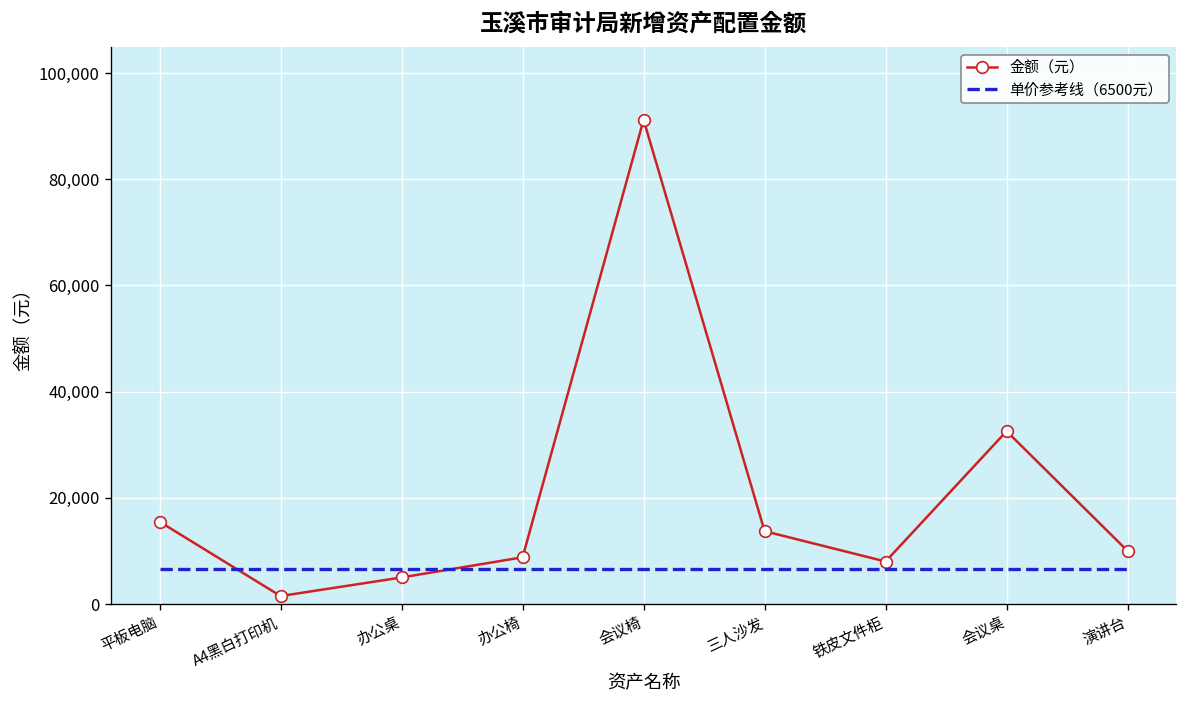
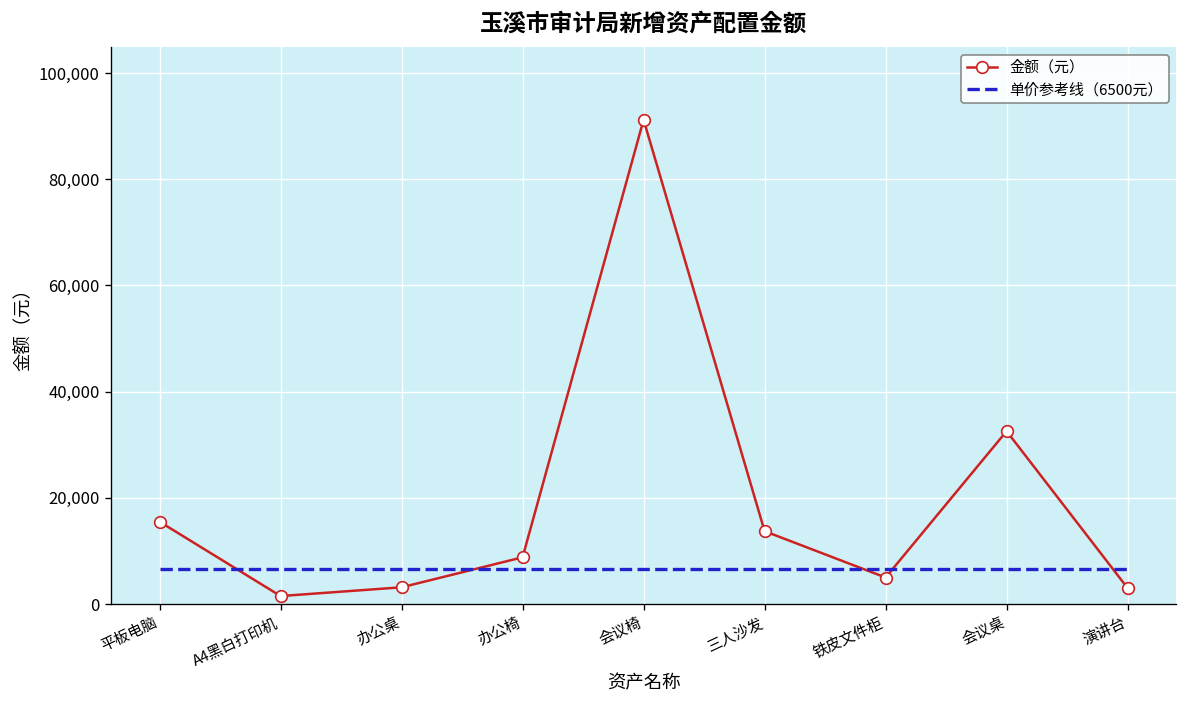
  {
    "金额（元）": {
      "平板电脑": "15,000",
      "A4黑白打印机": "2,000",
-     "办公桌": "5,000",
+     "办公桌": "3,000",
      "办公椅": "9,000",
      "会议椅": "91,000",
      "三人沙发": "14,000",
-     "铁皮文件柜": "8,000",
+     "铁皮文件柜": "5,000",
      "会议桌": "33,000",
-     "演讲台": "10,000"
+     "演讲台": "3,000"
    },
    "单价参考线（6500元）": {
      "平板电脑": "7,000",
      "A4黑白打印机": "7,000",
      "办公桌": "7,000",
      "办公椅": "7,000",
      "会议椅": "7,000",
      "三人沙发": "7,000",
      "铁皮文件柜": "7,000",
      "会议桌": "7,000",
      "演讲台": "7,000"
    }
  }
